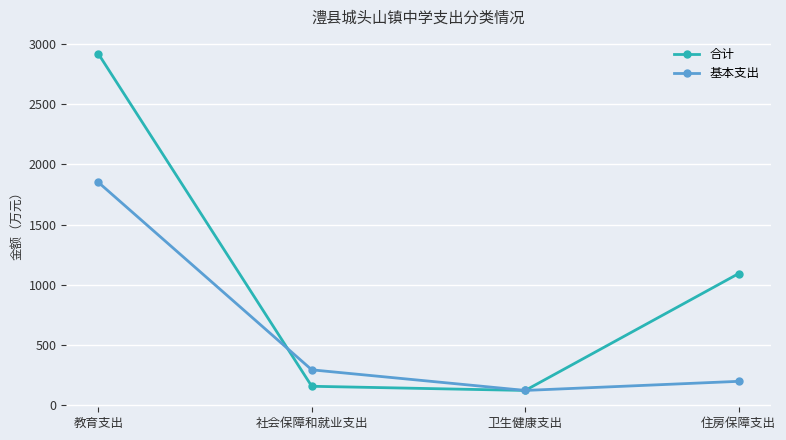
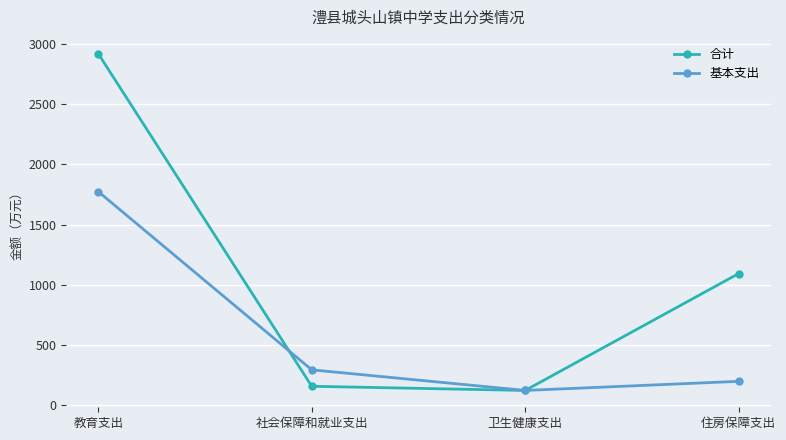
  {
    "合计": {
      "教育支出": 2920,
      "社会保障和就业支出": 150,
      "住房保障支出": 1090
    },
    "基本支出": {
-     "教育支出": 1850,
+     "教育支出": 1770,
      "社会保障和就业支出": 290,
      "住房保障支出": 190
    }
  }
